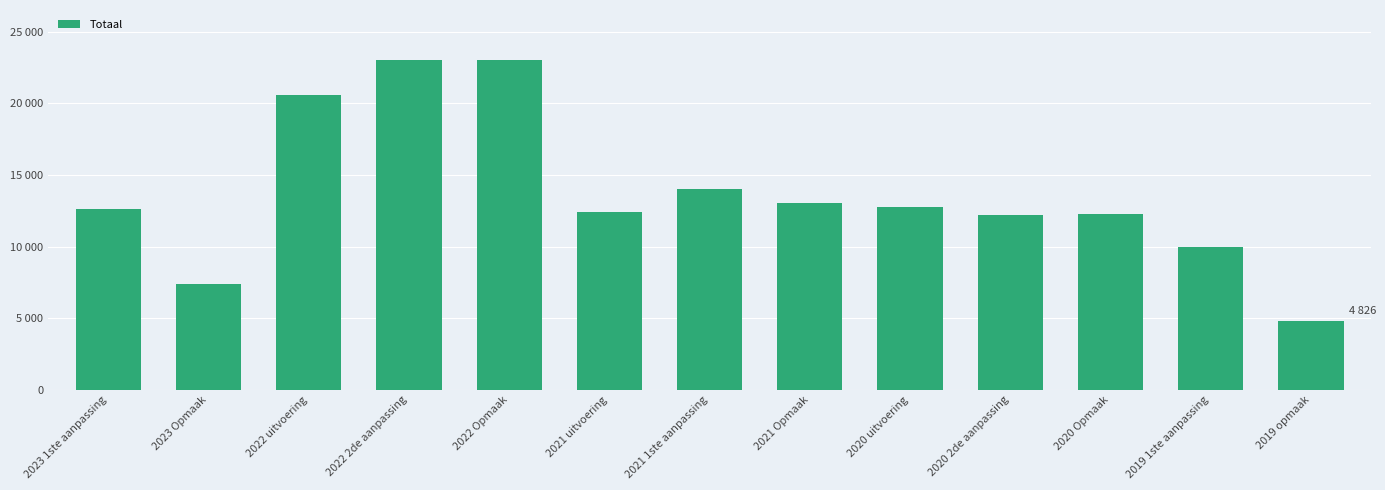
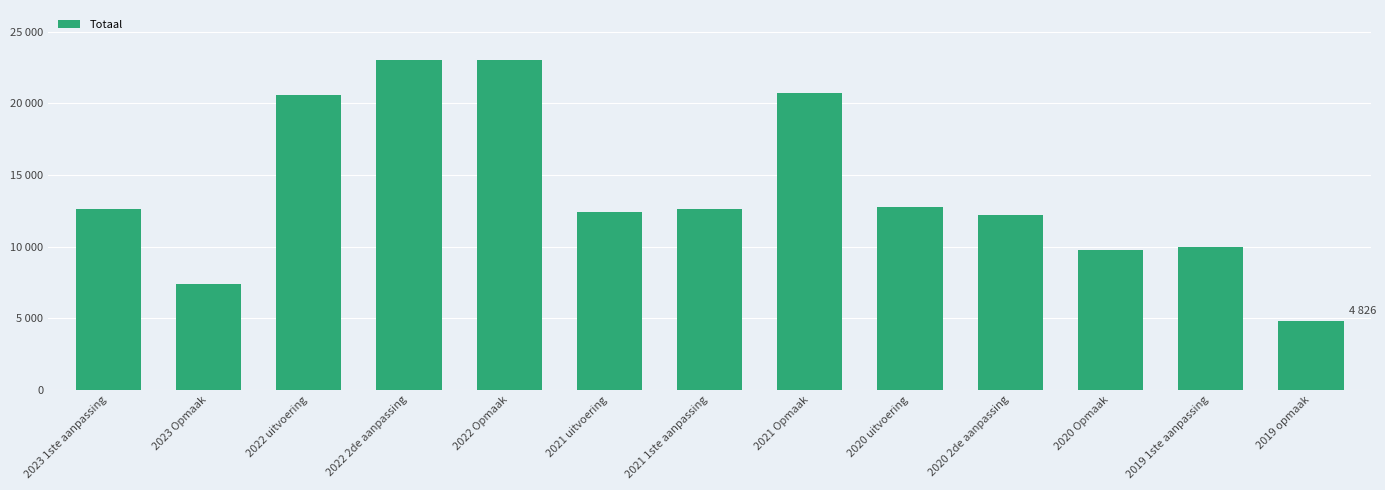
  {
    "2023 1ste aanpassing": 12700,
    "2023 Opmaak": 7400,
    "2022 uitvoering": 20600,
    "2022 2de aanpassing": 23100,
    "2022 Opmaak": 23100,
    "2021 uitvoering": 12400,
-   "2021 1ste aanpassing": 14000,
-   "2021 Opmaak": 13100,
+   "2021 1ste aanpassing": 12700,
+   "2021 Opmaak": 20700,
    "2020 uitvoering": 12800,
    "2020 2de aanpassing": 12200,
-   "2020 Opmaak": 12200,
+   "2020 Opmaak": 9800,
    "2019 1ste aanpassing": 9900,
    "2019 opmaak": 4800
  }
